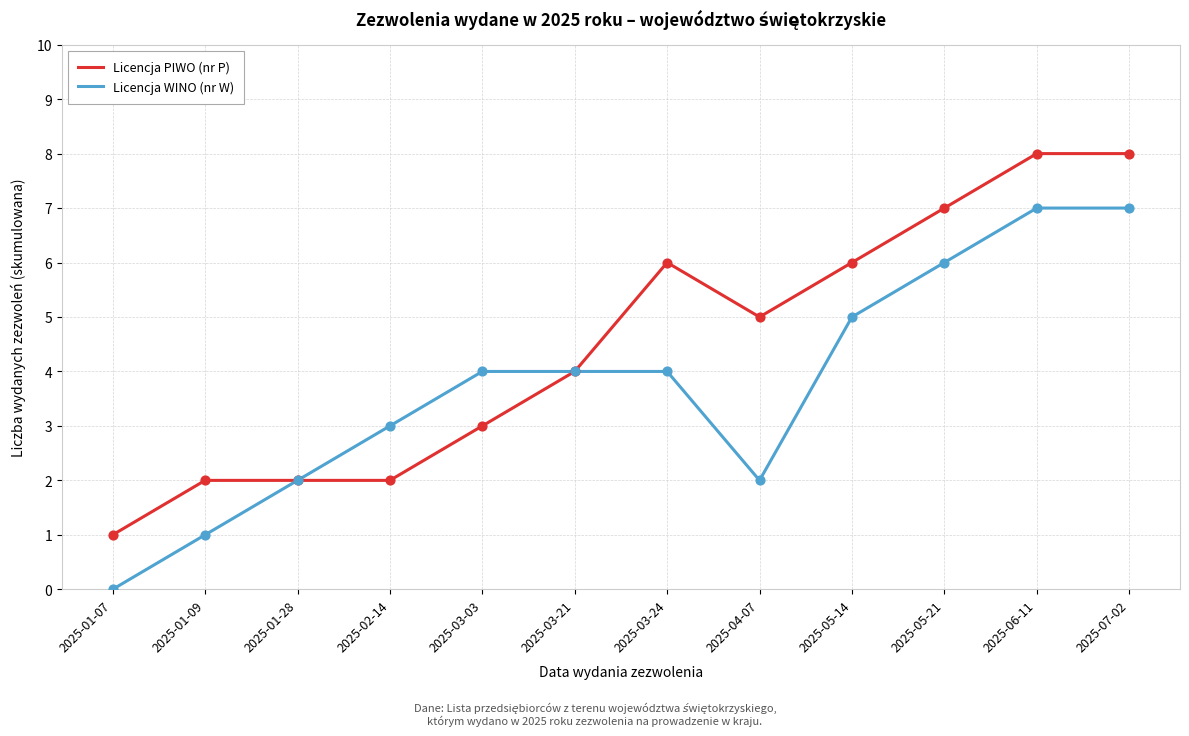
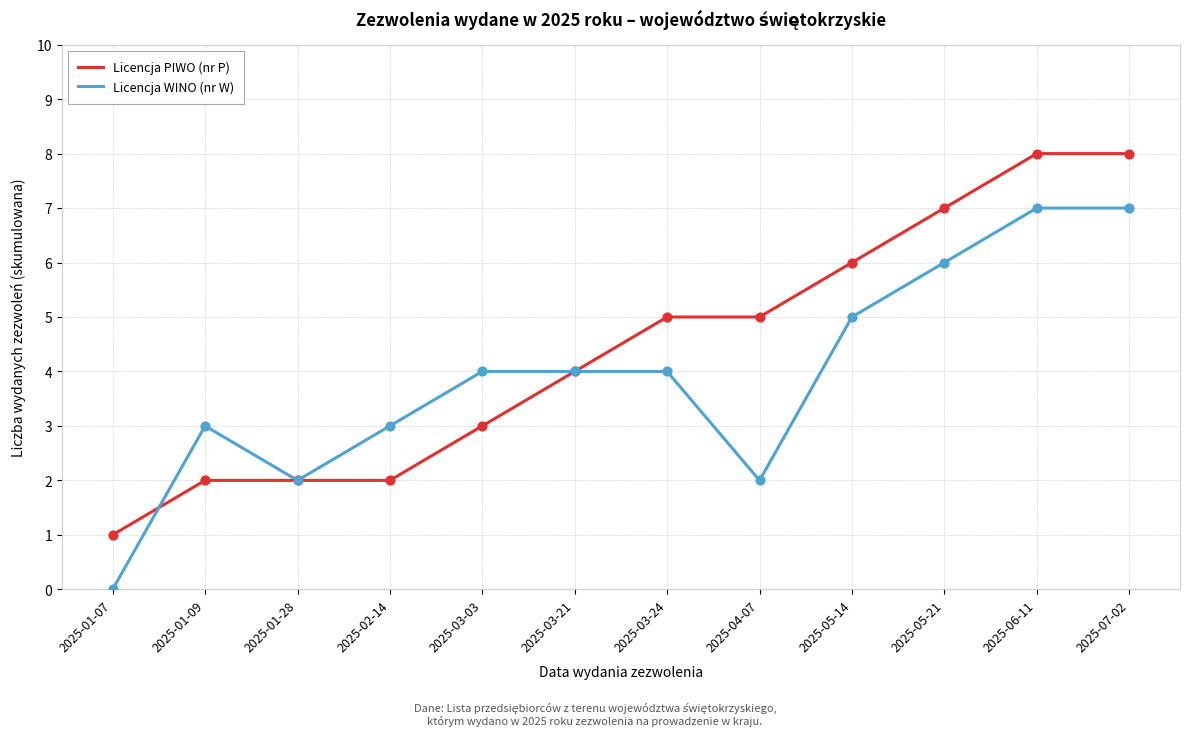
  {
    "Licencja PIWO (nr P)": {
      "2025-01-07": 1,
      "2025-01-09": 2,
      "2025-02-14": 2,
      "2025-03-03": 3,
-     "2025-03-24": 6,
+     "2025-03-24": 5,
      "2025-04-07": 5,
      "2025-05-14": 6,
      "2025-05-21": 7,
      "2025-06-11": 8,
      "2025-07-02": 8
    },
    "Licencja WINO (nr W)": {
      "2025-01-07": 0,
-     "2025-01-09": 1,
+     "2025-01-09": 3,
      "2025-02-14": 3,
      "2025-03-03": 4,
      "2025-03-24": 4,
      "2025-04-07": 2,
      "2025-05-14": 5,
      "2025-05-21": 6,
      "2025-06-11": 7,
      "2025-07-02": 7
    }
  }
